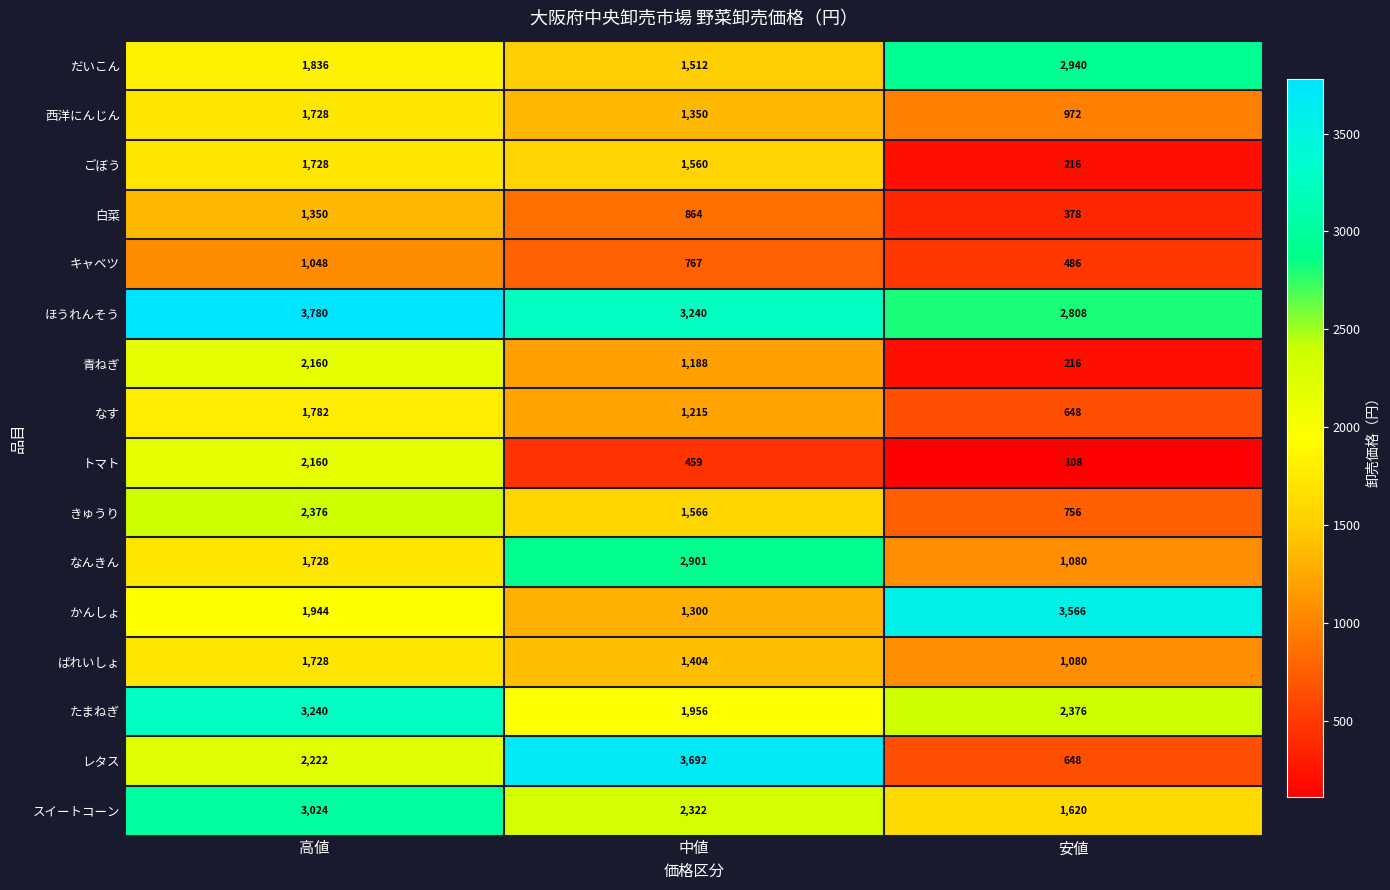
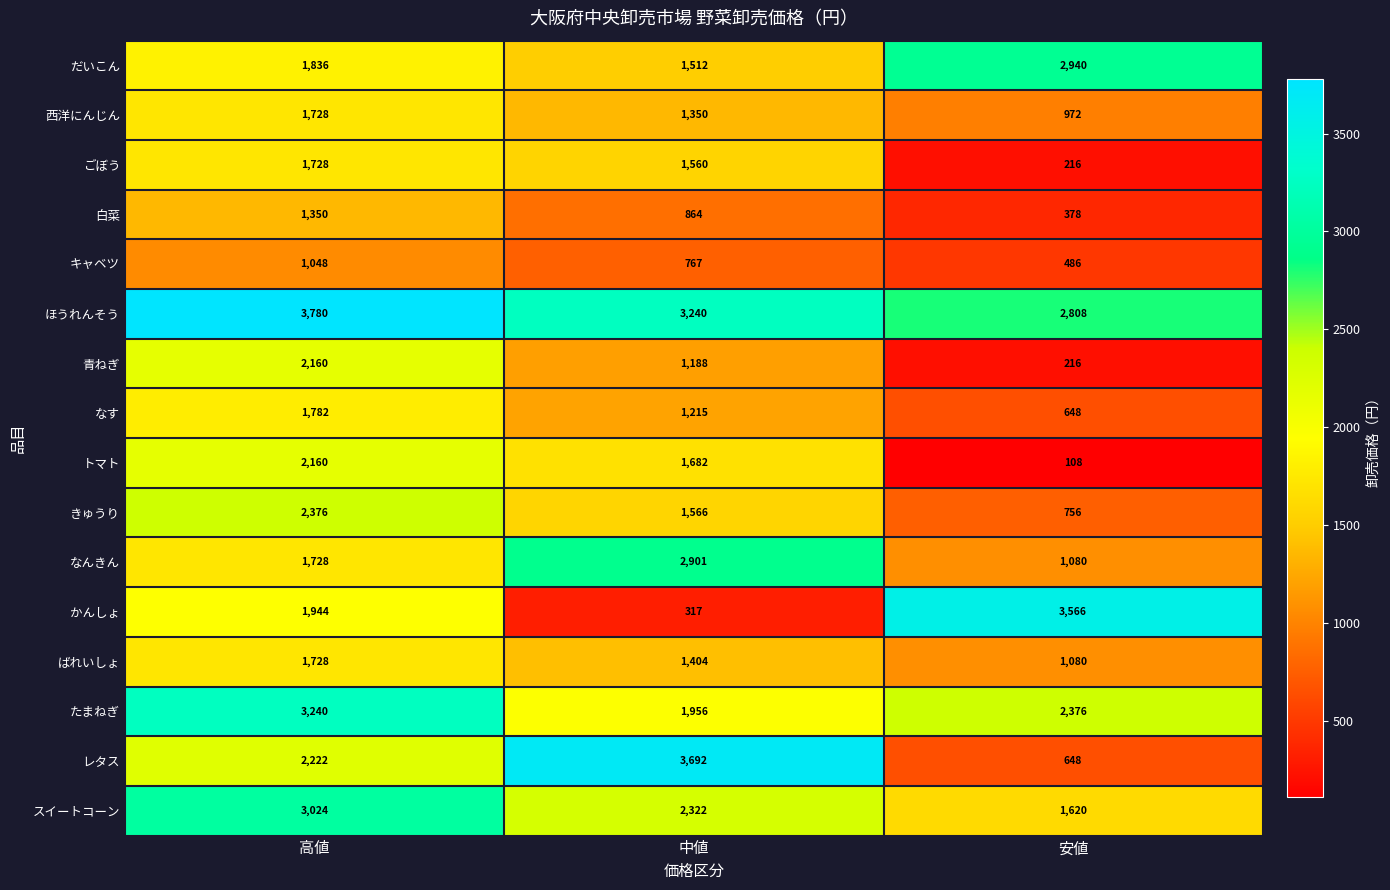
  {
    "だいこん": {
      "高値": "1,836",
      "中値": "1,512",
      "安値": "2,940"
    },
    "西洋にんじん": {
      "高値": "1,728",
      "中値": "1,350",
      "安値": "972"
    },
    "ごぼう": {
      "高値": "1,728",
      "中値": "1,560",
      "安値": "216"
    },
    "白菜": {
      "高値": "1,350",
      "中値": "864",
      "安値": "378"
    },
    "キャベツ": {
      "高値": "1,048",
      "中値": "767",
      "安値": "486"
    },
    "ほうれんそう": {
      "高値": "3,780",
      "中値": "3,240",
      "安値": "2,808"
    },
    "青ねぎ": {
      "高値": "2,160",
      "中値": "1,188",
      "安値": "216"
    },
    "なす": {
      "高値": "1,782",
      "中値": "1,215",
      "安値": "648"
    },
    "トマト": {
      "高値": "2,160",
-     "中値": "459",
+     "中値": "1,682",
      "安値": "108"
    },
    "きゅうり": {
      "高値": "2,376",
      "中値": "1,566",
      "安値": "756"
    },
    "なんきん": {
      "高値": "1,728",
      "中値": "2,901",
      "安値": "1,080"
    },
    "かんしょ": {
      "高値": "1,944",
-     "中値": "1,300",
+     "中値": "317",
      "安値": "3,566"
    },
    "ばれいしょ": {
      "高値": "1,728",
      "中値": "1,404",
      "安値": "1,080"
    },
    "たまねぎ": {
      "高値": "3,240",
      "中値": "1,956",
      "安値": "2,376"
    },
    "レタス": {
      "高値": "2,222",
      "中値": "3,692",
      "安値": "648"
    },
    "スイートコーン": {
      "高値": "3,024",
      "中値": "2,322",
      "安値": "1,620"
    }
  }
